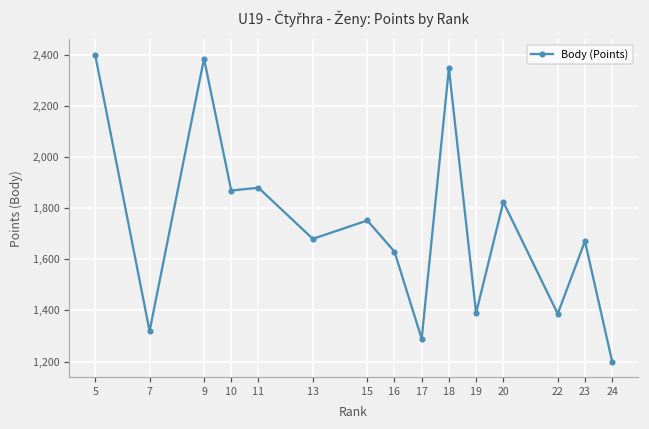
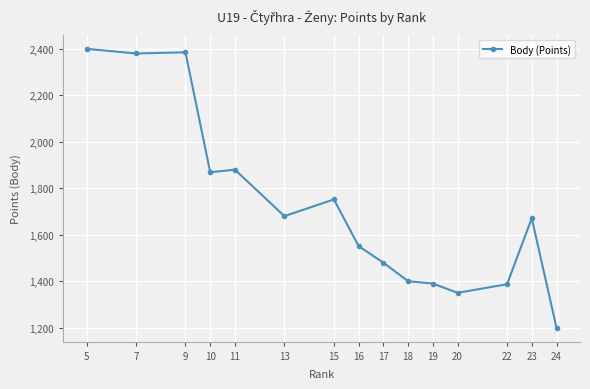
  {
    "5": "2,400",
-   "7": "1,320",
+   "7": "2,380",
    "9": "2,390",
    "10": "1,870",
    "11": "1,880",
    "13": "1,680",
    "15": "1,750",
-   "16": "1,630",
-   "17": "1,290",
-   "18": "2,350",
+   "16": "1,550",
+   "17": "1,480",
+   "18": "1,400",
    "19": "1,390",
-   "20": "1,820",
+   "20": "1,350",
    "22": "1,390",
    "23": "1,670",
    "24": "1,200"
  }
